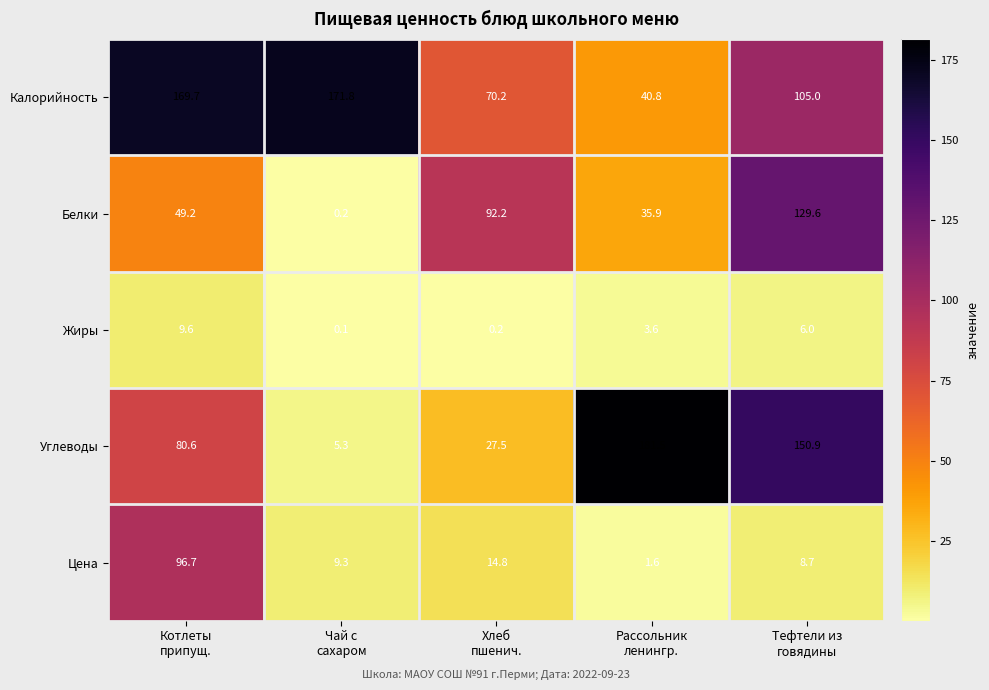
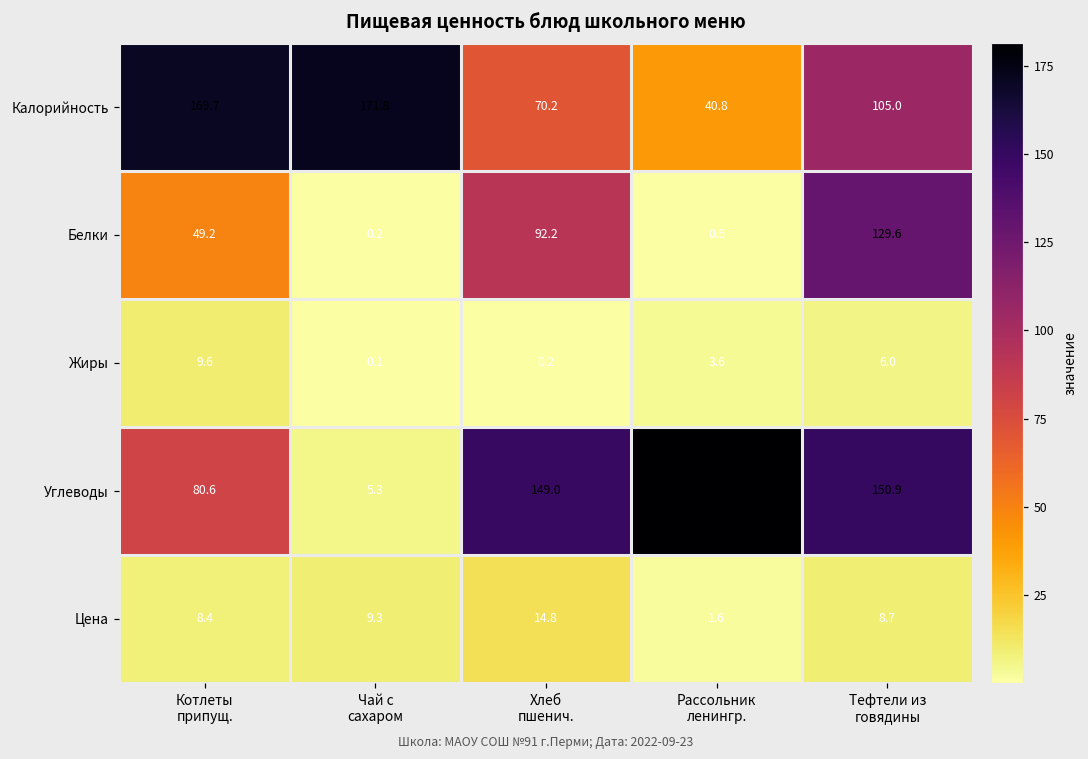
  {
    "Калорийность": {
      "Хлеб пшенич.": 70.2,
      "Рассольник ленингр.": 40.8,
      "Тефтели из говядины": 105.0
    },
    "Белки": {
      "Котлеты припущ.": 49.2,
      "Чай с сахаром": 0.2,
      "Хлеб пшенич.": 92.2,
-     "Рассольник ленингр.": 35.9,
+     "Рассольник ленингр.": 0.5,
      "Тефтели из говядины": 129.6
    },
    "Жиры": {
      "Котлеты припущ.": 9.6,
      "Чай с сахаром": 0.1,
      "Хлеб пшенич.": 0.2,
      "Рассольник ленингр.": 3.6,
      "Тефтели из говядины": 6.0
    },
    "Углеводы": {
      "Котлеты припущ.": 80.6,
      "Чай с сахаром": 5.3,
-     "Хлеб пшенич.": 27.5,
+     "Хлеб пшенич.": 149.0,
      "Тефтели из говядины": 150.9
    },
    "Цена": {
-     "Котлеты припущ.": 96.7,
+     "Котлеты припущ.": 8.4,
      "Чай с сахаром": 9.3,
      "Хлеб пшенич.": 14.8,
      "Рассольник ленингр.": 1.6,
      "Тефтели из говядины": 8.7
    }
  }
